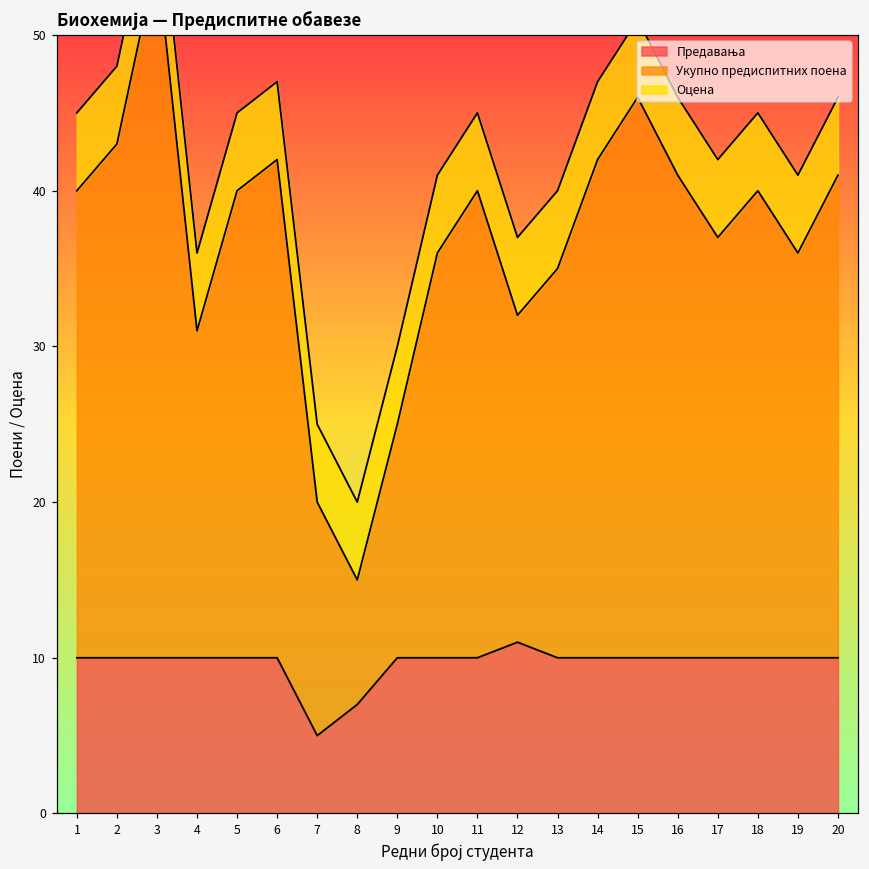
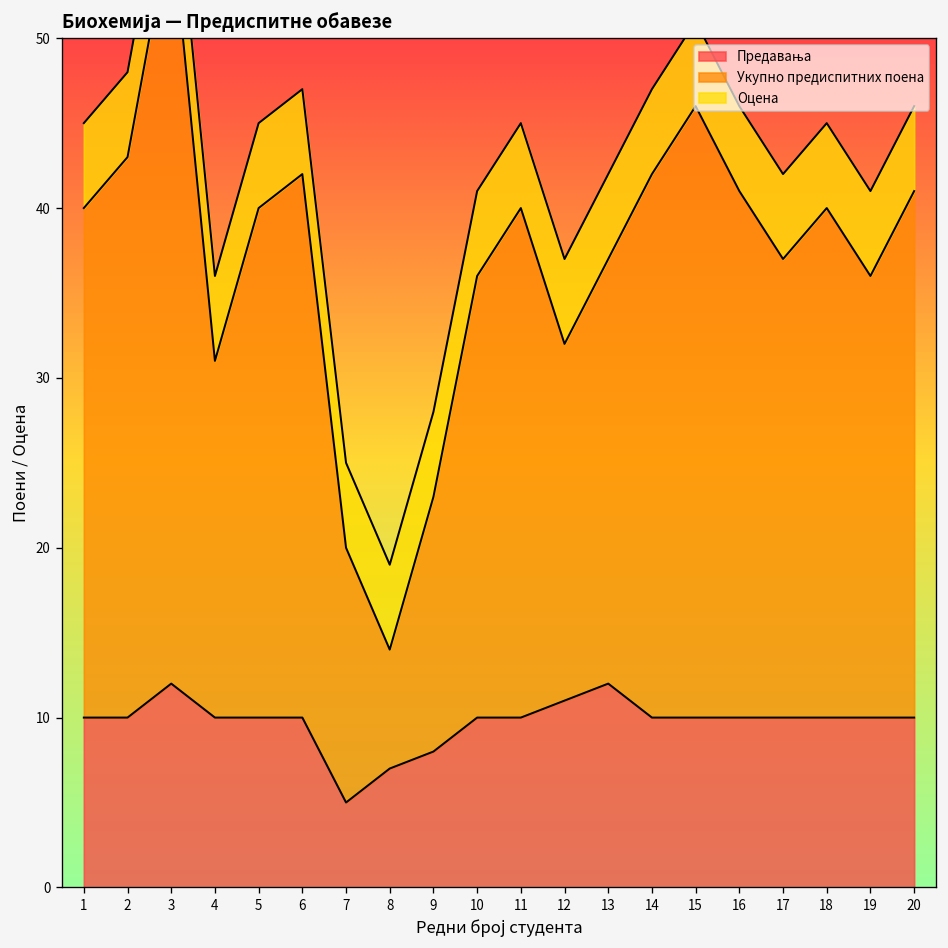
  {
    "Предавања": {
      "1": 10,
      "2": 10,
-     "3": 10,
+     "3": 12,
      "4": 10,
      "5": 10,
      "6": 10,
      "7": 5,
      "8": 7,
-     "9": 10,
+     "9": 8,
      "10": 10,
      "11": 10,
      "12": 11,
-     "13": 10,
+     "13": 12,
      "14": 10,
      "15": 10,
      "16": 10,
      "17": 10,
      "18": 10,
      "19": 10,
      "20": 10
    },
    "Укупно предиспитних поена": {
      "1": 30,
      "2": 33,
      "4": 21,
      "5": 30,
      "6": 32,
      "7": 15,
-     "8": 8,
+     "8": 7,
      "9": 15,
      "10": 26,
      "11": 30,
      "12": 21,
      "13": 25,
      "14": 32,
      "15": 36,
      "16": 31,
      "17": 27,
      "18": 30,
      "19": 26,
      "20": 31
    },
    "Оцена": {
      "1": 5,
      "2": 5,
      "4": 5,
      "5": 5,
      "6": 5,
      "7": 5,
      "8": 5,
      "9": 5,
      "10": 5,
      "11": 5,
      "12": 5,
      "13": 5,
      "14": 5,
      "16": 5,
      "17": 5,
      "18": 5,
      "19": 5,
      "20": 5
    }
  }
